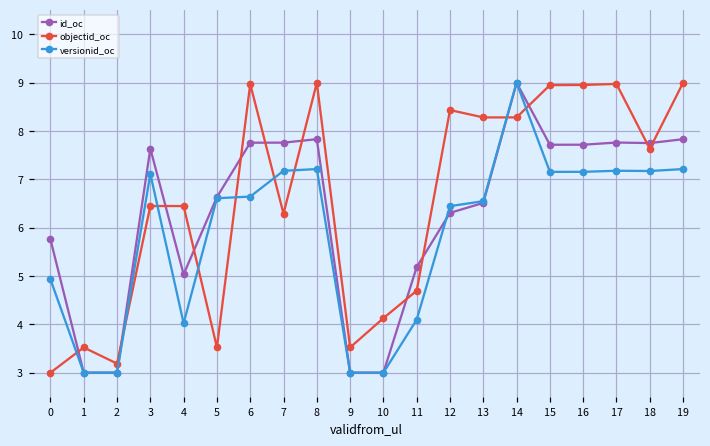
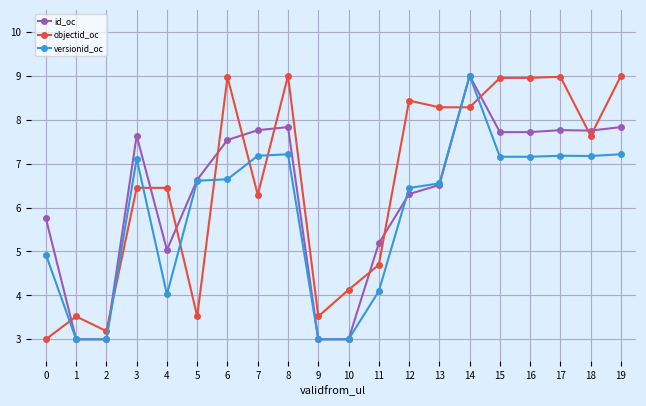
  {
    "id_oc": {
      "0": 5.8,
      "3": 7.6,
      "4": 5.0,
-     "6": 7.8,
+     "6": 7.5,
      "7": 7.8,
      "8": 7.8,
      "11": 5.2,
      "12": 6.3,
      "15": 7.7,
      "16": 7.7,
      "17": 7.8,
      "18": 7.8,
      "19": 7.8
    },
    "objectid_oc": {
      "0": 3.0,
      "1": 3.5,
      "2": 3.2,
      "3": 6.4,
      "4": 6.4,
      "5": 3.5,
      "6": 9.0,
      "7": 6.3,
      "8": 9.0,
      "9": 3.5,
      "10": 4.1,
      "11": 4.7,
      "12": 8.4,
      "13": 8.3,
      "14": 8.3,
      "15": 9.0,
      "16": 9.0,
      "17": 9.0,
      "18": 7.6,
      "19": 9.0
    },
    "versionid_oc": {
      "0": 4.9,
      "3": 7.1,
      "4": 4.0,
      "6": 6.6,
      "7": 7.2,
      "8": 7.2,
      "11": 4.1,
      "12": 6.4,
      "15": 7.2,
      "16": 7.2,
      "17": 7.2,
      "18": 7.2,
      "19": 7.2
    }
  }
